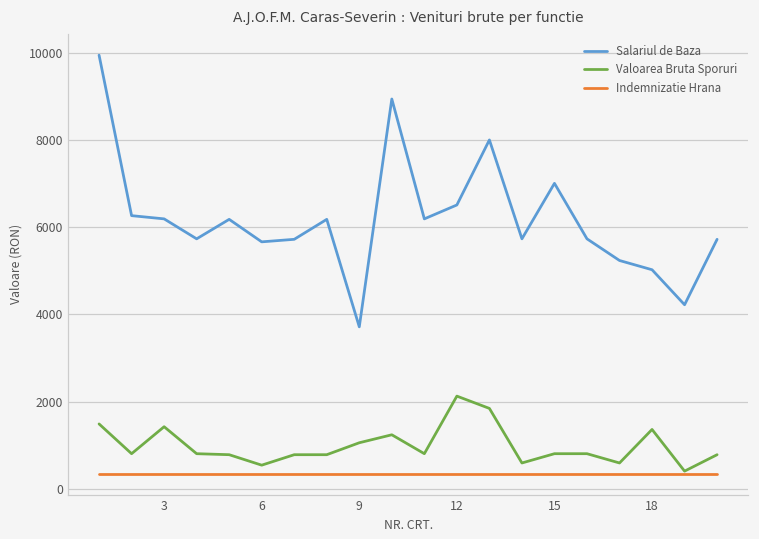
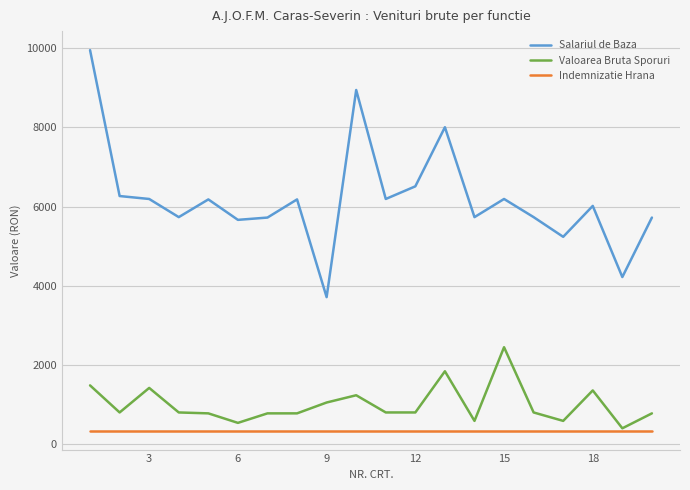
  {
    "Salariul de Baza": {
      "3": 6200,
      "6": 5700,
      "9": 3700,
      "12": 6500,
-     "15": 7000,
-     "18": 5000
+     "15": 6200,
+     "18": 6000
    },
    "Valoarea Bruta Sporuri": {
      "3": 1400,
      "6": 500,
      "9": 1100,
-     "12": 2100,
-     "15": 800,
+     "12": 800,
+     "15": 2500,
      "18": 1400
    },
    "Indemnizatie Hrana": {
      "3": 300,
      "6": 300,
      "9": 300,
      "12": 300,
      "15": 300,
      "18": 300
    }
  }
